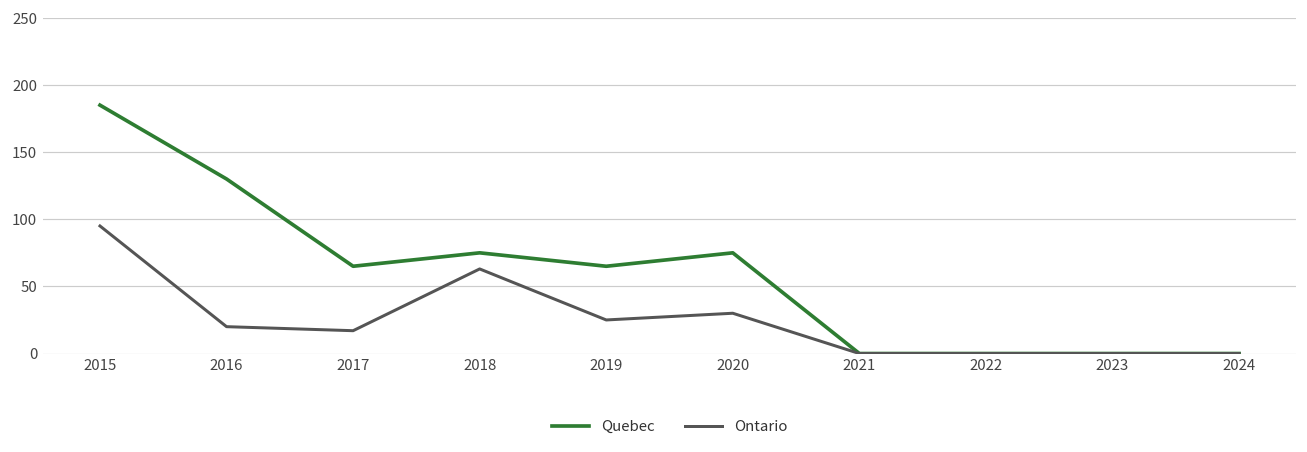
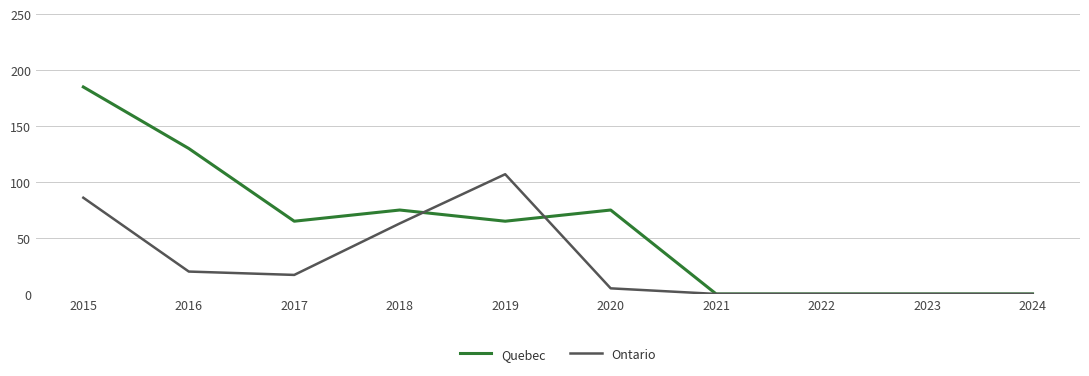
  {
    "Quebec": {
      "2015": 185,
      "2016": 130,
      "2017": 65,
      "2018": 75,
      "2019": 65,
      "2020": 75
    },
    "Ontario": {
-     "2015": 95,
+     "2015": 86,
      "2016": 20,
      "2017": 17,
      "2018": 63,
-     "2019": 25,
-     "2020": 30
+     "2019": 107,
+     "2020": 5
    }
  }
